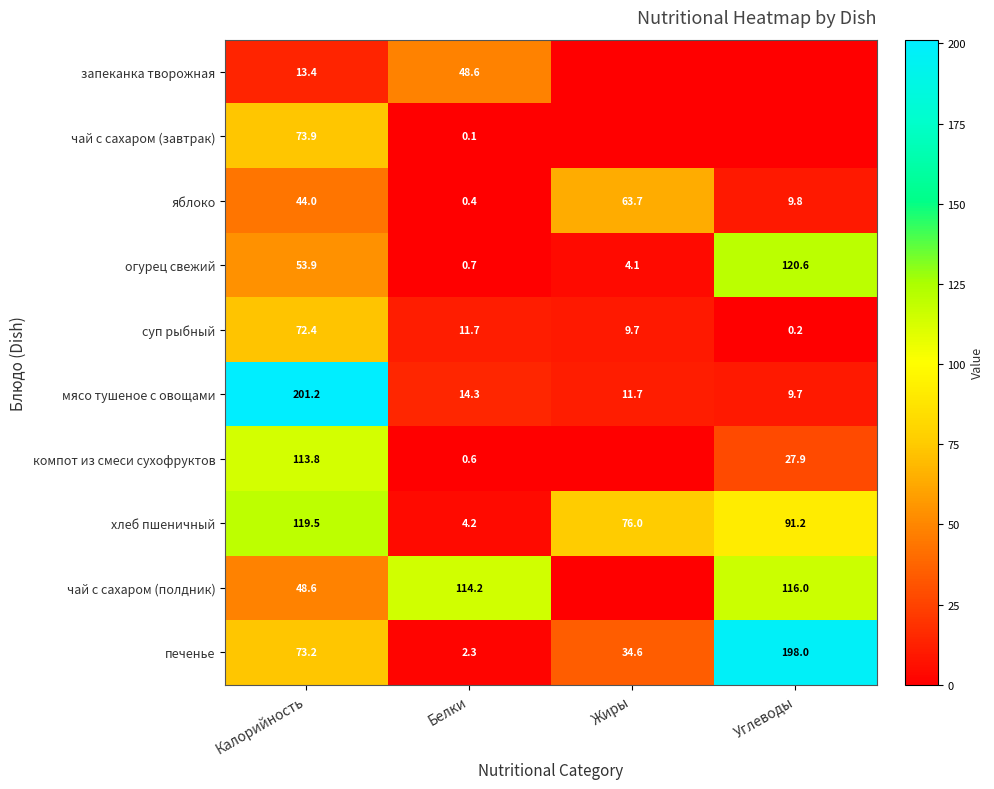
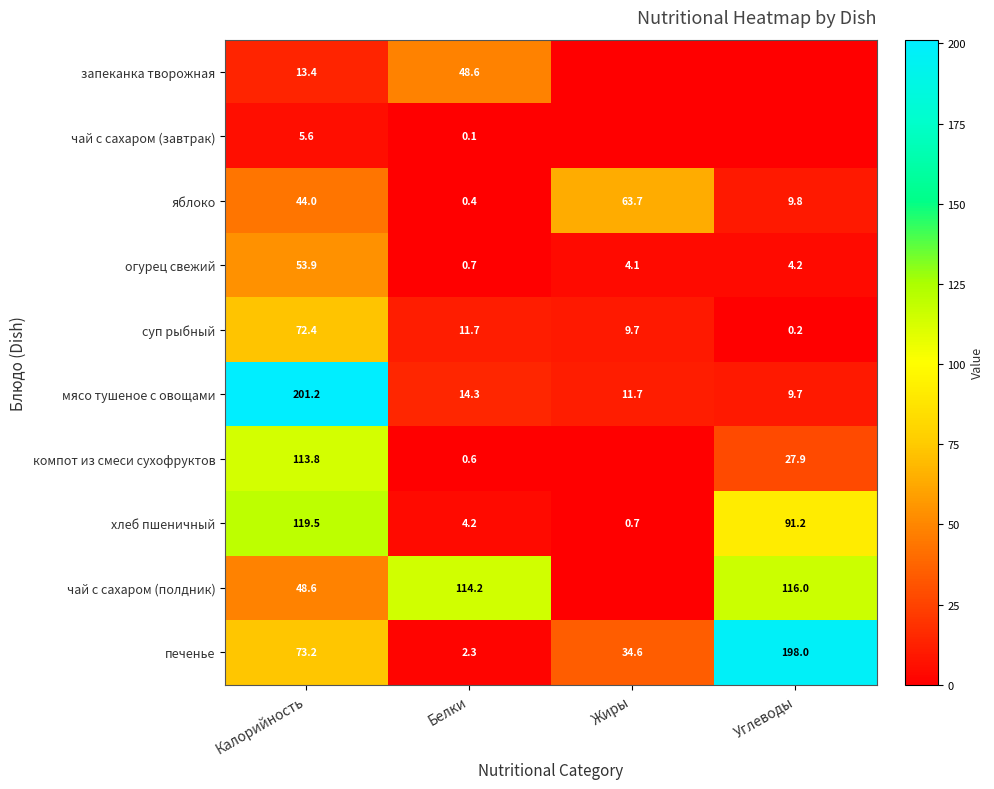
  {
    "запеканка творожная": {
      "Калорийность": 13.4,
      "Белки": 48.6
    },
    "чай с сахаром (завтрак)": {
-     "Калорийность": 73.9,
+     "Калорийность": 5.6,
      "Белки": 0.1
    },
    "яблоко": {
      "Калорийность": 44.0,
      "Белки": 0.4,
      "Жиры": 63.7,
      "Углеводы": 9.8
    },
    "огурец свежий": {
      "Калорийность": 53.9,
      "Белки": 0.7,
      "Жиры": 4.1,
-     "Углеводы": 120.6
+     "Углеводы": 4.2
    },
    "суп рыбный": {
      "Калорийность": 72.4,
      "Белки": 11.7,
      "Жиры": 9.7,
      "Углеводы": 0.2
    },
    "мясо тушеное с овощами": {
      "Калорийность": 201.2,
      "Белки": 14.3,
      "Жиры": 11.7,
      "Углеводы": 9.7
    },
    "компот из смеси сухофруктов": {
      "Калорийность": 113.8,
      "Белки": 0.6,
      "Углеводы": 27.9
    },
    "хлеб пшеничный": {
      "Калорийность": 119.5,
      "Белки": 4.2,
-     "Жиры": 76.0,
+     "Жиры": 0.7,
      "Углеводы": 91.2
    },
    "чай с сахаром (полдник)": {
      "Калорийность": 48.6,
      "Белки": 114.2,
      "Углеводы": 116.0
    },
    "печенье": {
      "Калорийность": 73.2,
      "Белки": 2.3,
      "Жиры": 34.6,
      "Углеводы": 198.0
    }
  }
